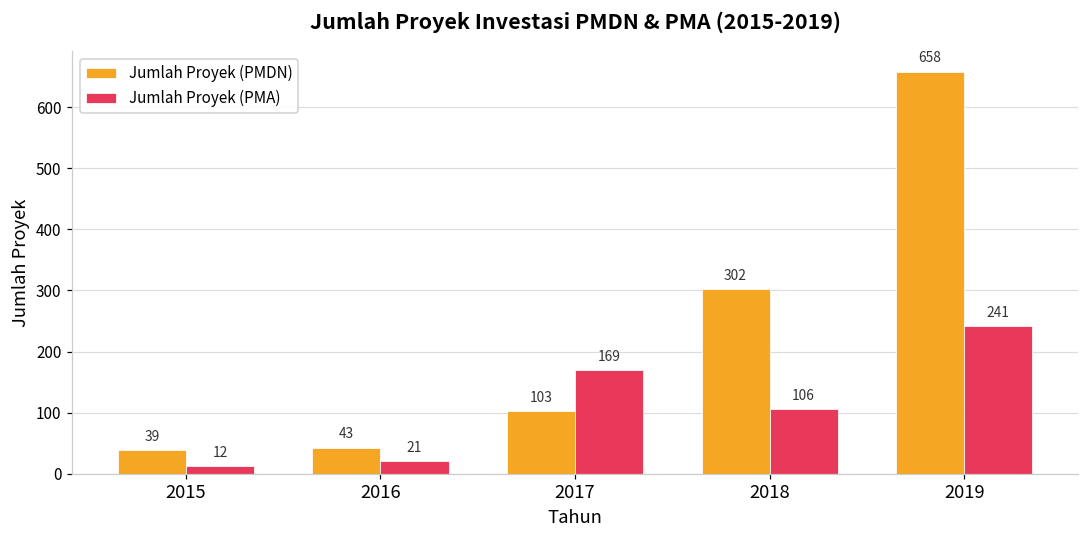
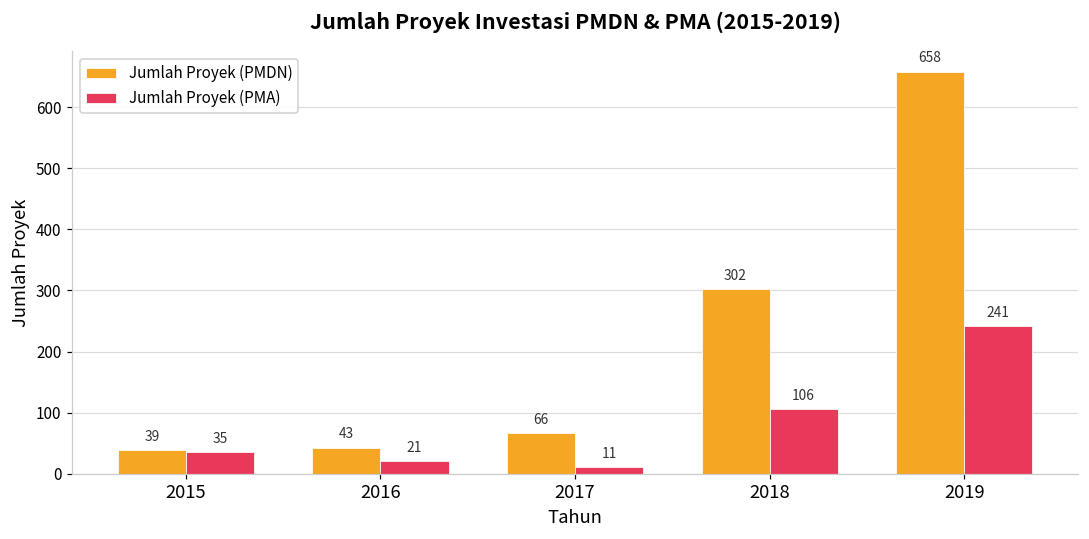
  {
    "Jumlah Proyek (PMDN)": {
      "2015": 39,
      "2016": 43,
-     "2017": 103,
+     "2017": 66,
      "2018": 302,
      "2019": 658
    },
    "Jumlah Proyek (PMA)": {
-     "2015": 12,
+     "2015": 35,
      "2016": 21,
-     "2017": 169,
+     "2017": 11,
      "2018": 106,
      "2019": 241
    }
  }
